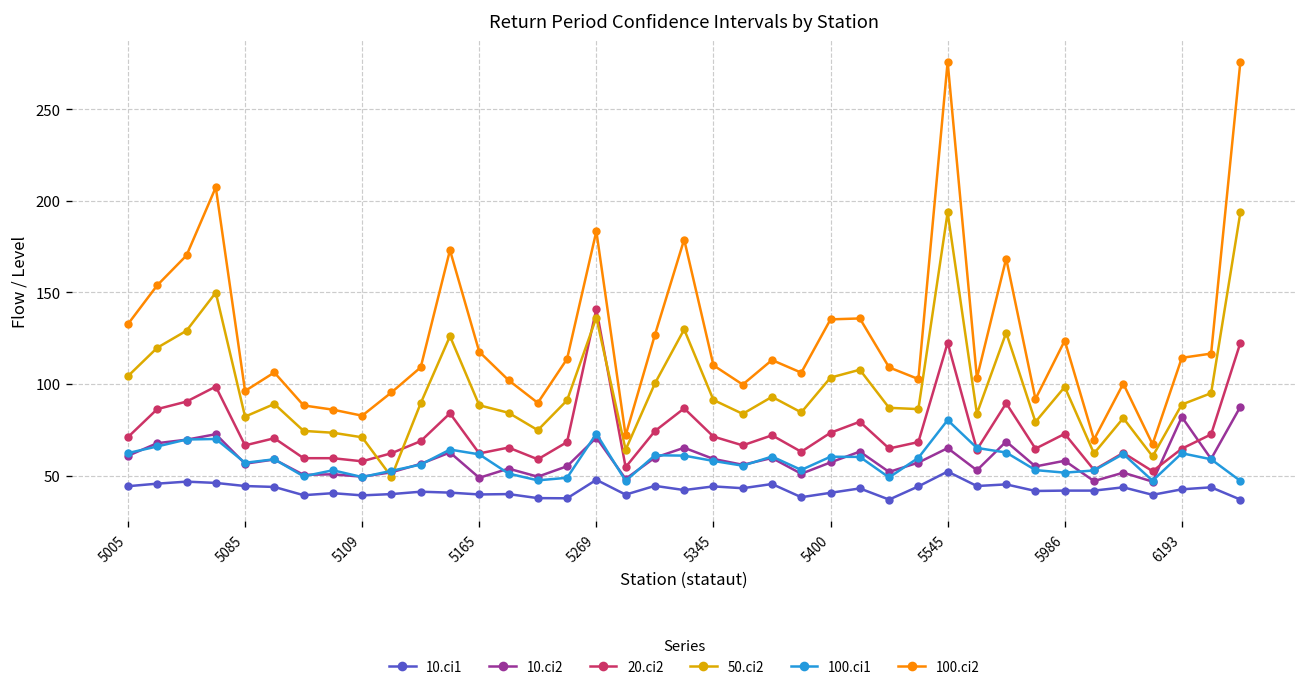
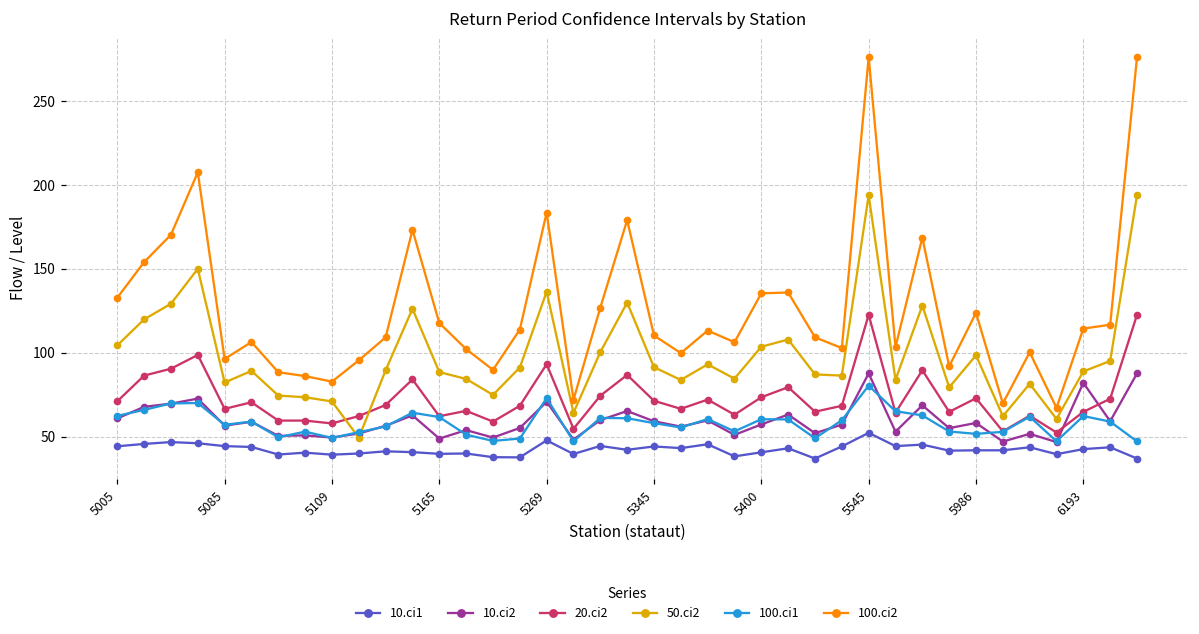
  {
    "10.ci1": {
      "5005": 44,
      "5085": 44,
      "5109": 39,
      "5165": 40,
      "5269": 48,
      "5345": 44,
      "5400": 41,
      "5545": 52,
      "5986": 42,
      "6193": 43
    },
    "10.ci2": {
      "5165": 49,
      "5269": 71,
      "5400": 57,
-     "5545": 65,
+     "5545": 88,
      "5986": 58,
      "6193": 82
    },
    "20.ci2": {
      "5005": 71,
      "5085": 67,
      "5109": 58,
-     "5269": 141,
+     "5269": 93,
      "5345": 71,
      "5400": 73,
      "5545": 123,
      "5986": 73,
      "6193": 65
    },
    "100.ci1": {
      "5269": 73,
      "5400": 60,
      "5545": 80,
      "5986": 52,
      "6193": 62
    }
  }
